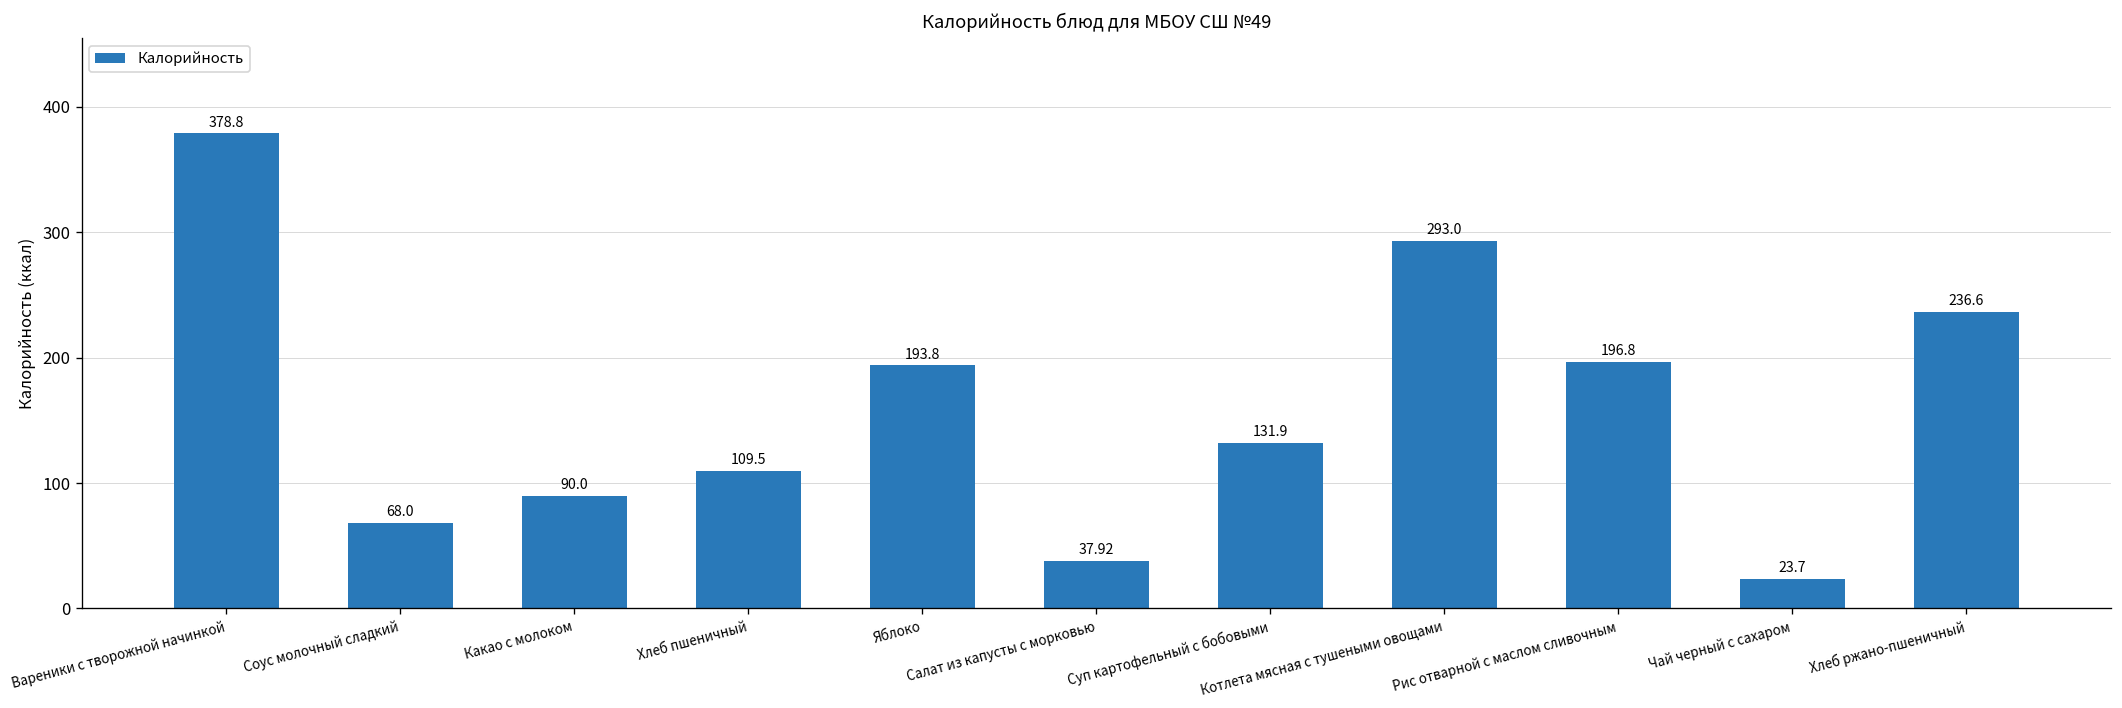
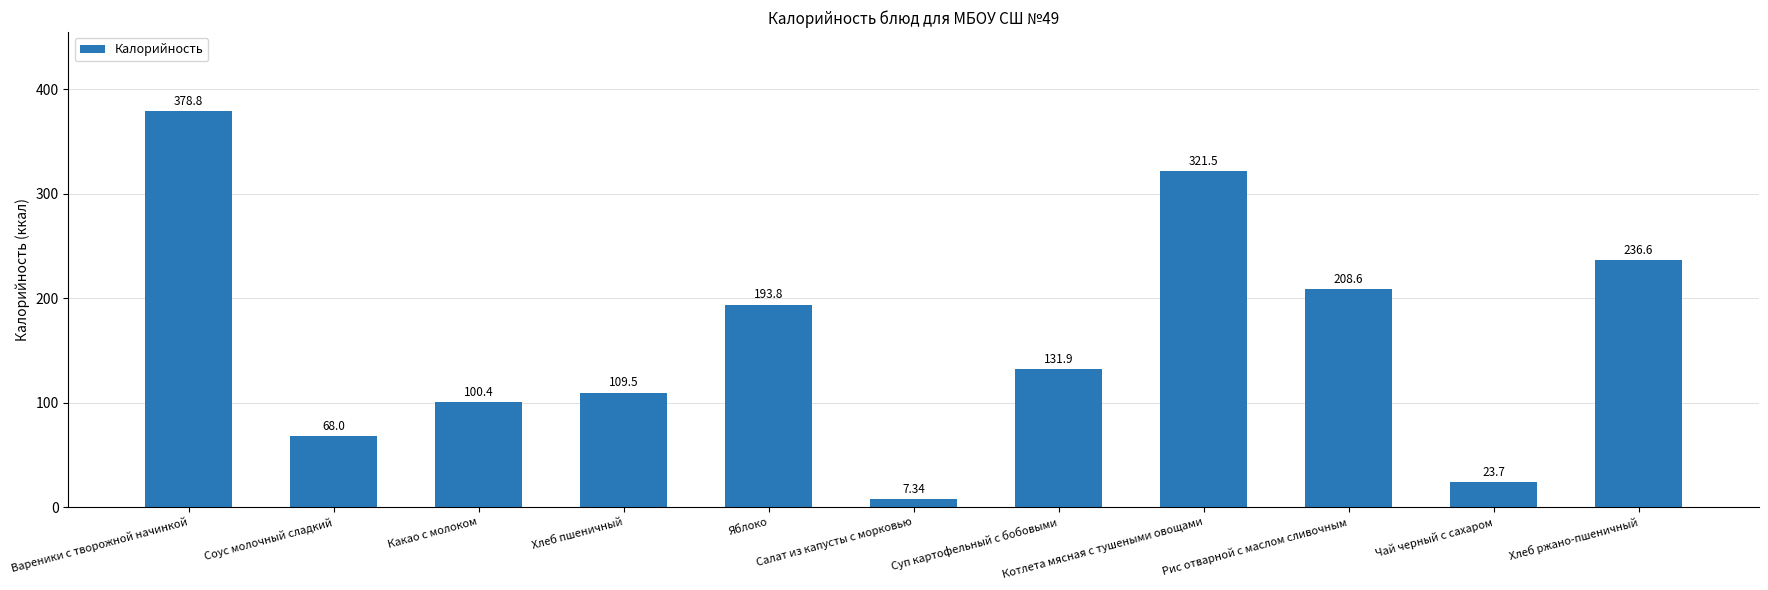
  {
    "Вареники с творожной начинкой": 378.8,
    "Соус молочный сладкий": 68.0,
-   "Какао с молоком": 90.0,
+   "Какао с молоком": 100.4,
    "Хлеб пшеничный": 109.5,
    "Яблоко": 193.8,
-   "Салат из капусты с морковью": 37.92,
+   "Салат из капусты с морковью": 7.34,
    "Суп картофельный с бобовыми": 131.9,
-   "Котлета мясная с тушеными овощами": 293.0,
-   "Рис отварной с маслом сливочным": 196.8,
+   "Котлета мясная с тушеными овощами": 321.5,
+   "Рис отварной с маслом сливочным": 208.6,
    "Чай черный с сахаром": 23.7,
    "Хлеб ржано-пшеничный": 236.6
  }
